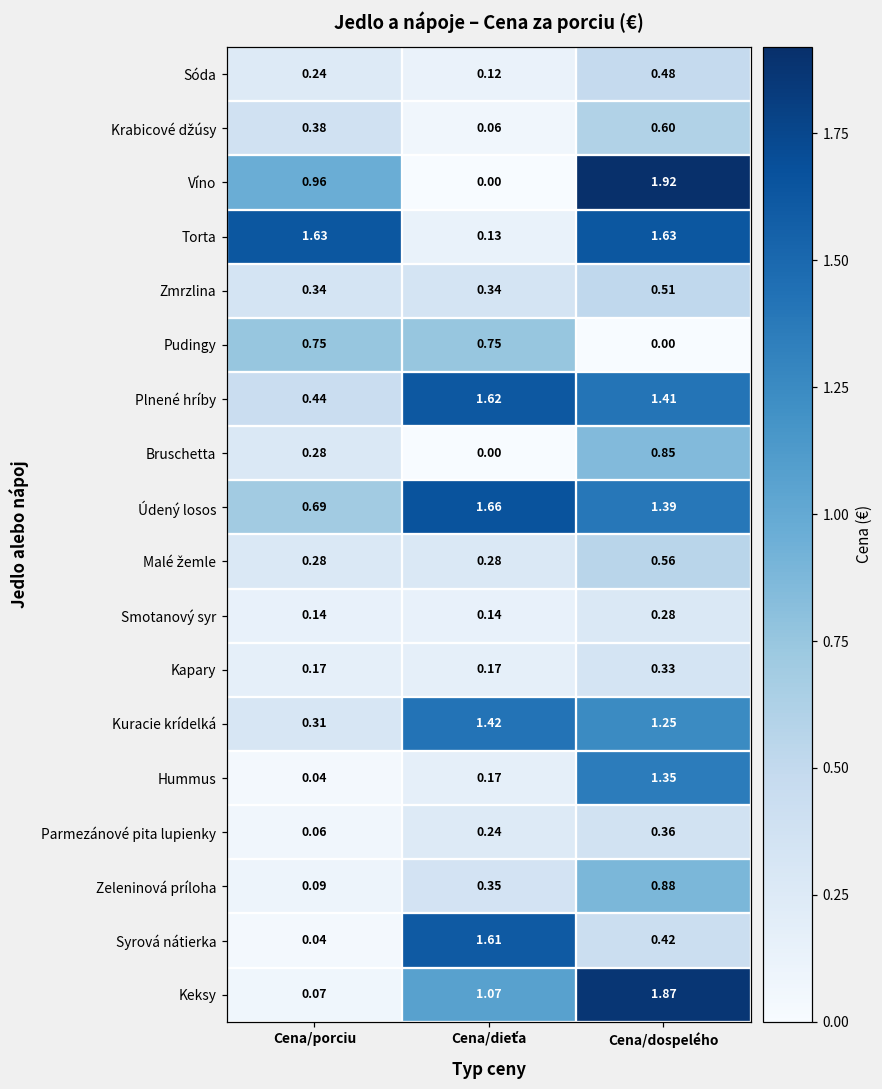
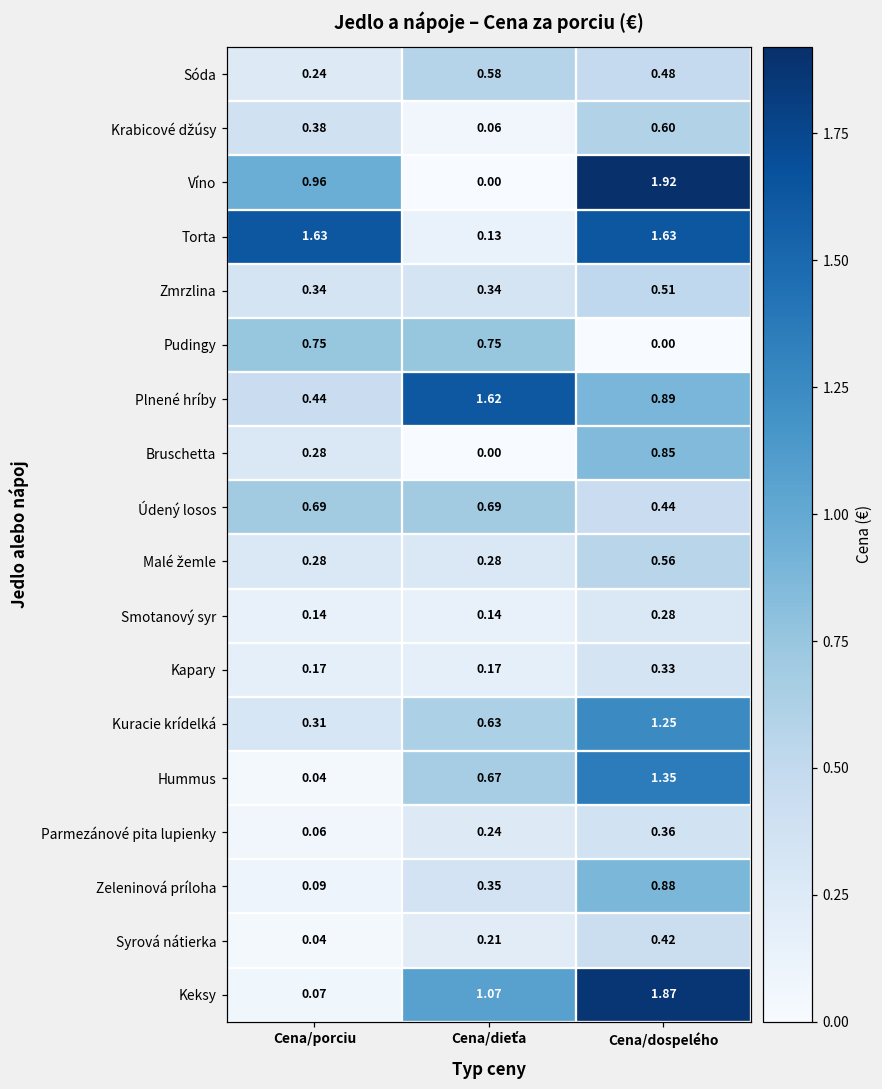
  {
    "Sóda": {
      "Cena/porciu": 0.24,
-     "Cena/dieťa": 0.12,
+     "Cena/dieťa": 0.58,
      "Cena/dospelého": 0.48
    },
    "Krabicové džúsy": {
      "Cena/porciu": 0.38,
      "Cena/dieťa": 0.06,
      "Cena/dospelého": 0.60
    },
    "Víno": {
      "Cena/porciu": 0.96,
      "Cena/dieťa": 0.00,
      "Cena/dospelého": 1.92
    },
    "Torta": {
      "Cena/porciu": 1.63,
      "Cena/dieťa": 0.13,
      "Cena/dospelého": 1.63
    },
    "Zmrzlina": {
      "Cena/porciu": 0.34,
      "Cena/dieťa": 0.34,
      "Cena/dospelého": 0.51
    },
    "Pudingy": {
      "Cena/porciu": 0.75,
      "Cena/dieťa": 0.75,
      "Cena/dospelého": 0.00
    },
    "Plnené hríby": {
      "Cena/porciu": 0.44,
      "Cena/dieťa": 1.62,
-     "Cena/dospelého": 1.41
+     "Cena/dospelého": 0.89
    },
    "Bruschetta": {
      "Cena/porciu": 0.28,
      "Cena/dieťa": 0.00,
      "Cena/dospelého": 0.85
    },
    "Údený losos": {
      "Cena/porciu": 0.69,
-     "Cena/dieťa": 1.66,
-     "Cena/dospelého": 1.39
+     "Cena/dieťa": 0.69,
+     "Cena/dospelého": 0.44
    },
    "Malé žemle": {
      "Cena/porciu": 0.28,
      "Cena/dieťa": 0.28,
      "Cena/dospelého": 0.56
    },
    "Smotanový syr": {
      "Cena/porciu": 0.14,
      "Cena/dieťa": 0.14,
      "Cena/dospelého": 0.28
    },
    "Kapary": {
      "Cena/porciu": 0.17,
      "Cena/dieťa": 0.17,
      "Cena/dospelého": 0.33
    },
    "Kuracie krídelká": {
      "Cena/porciu": 0.31,
-     "Cena/dieťa": 1.42,
+     "Cena/dieťa": 0.63,
      "Cena/dospelého": 1.25
    },
    "Hummus": {
      "Cena/porciu": 0.04,
-     "Cena/dieťa": 0.17,
+     "Cena/dieťa": 0.67,
      "Cena/dospelého": 1.35
    },
    "Parmezánové pita lupienky": {
      "Cena/porciu": 0.06,
      "Cena/dieťa": 0.24,
      "Cena/dospelého": 0.36
    },
    "Zeleninová príloha": {
      "Cena/porciu": 0.09,
      "Cena/dieťa": 0.35,
      "Cena/dospelého": 0.88
    },
    "Syrová nátierka": {
      "Cena/porciu": 0.04,
-     "Cena/dieťa": 1.61,
+     "Cena/dieťa": 0.21,
      "Cena/dospelého": 0.42
    },
    "Keksy": {
      "Cena/porciu": 0.07,
      "Cena/dieťa": 1.07,
      "Cena/dospelého": 1.87
    }
  }
